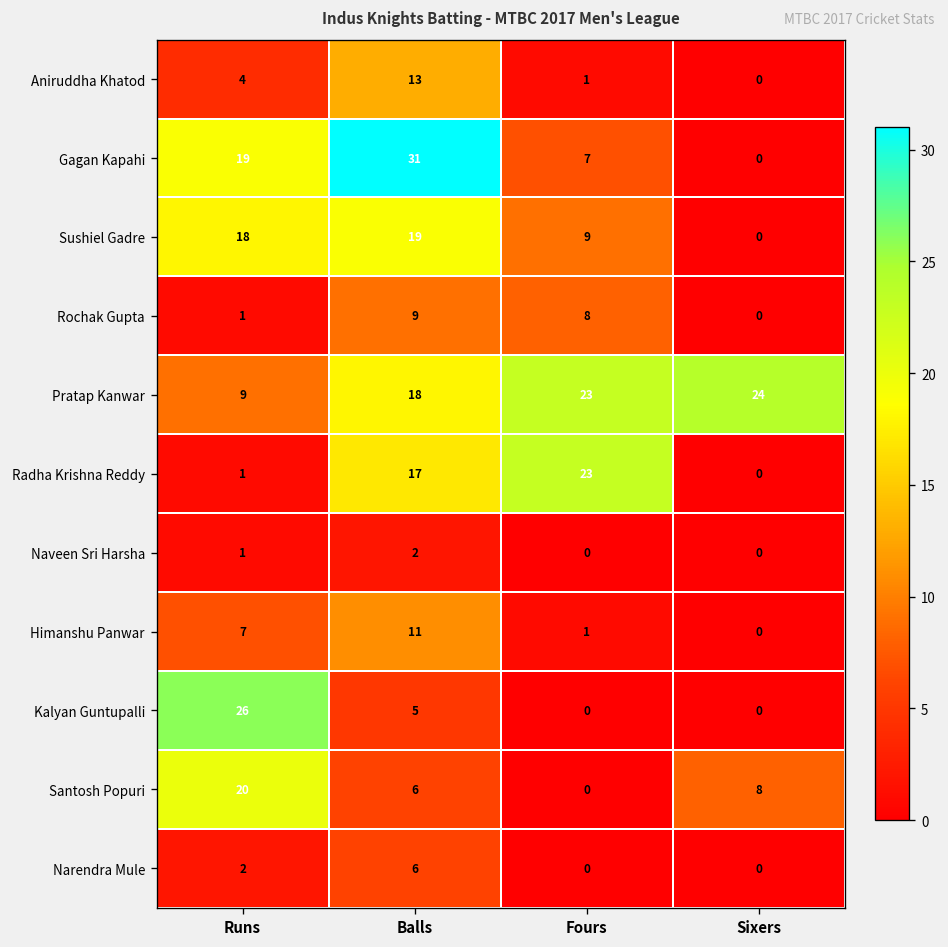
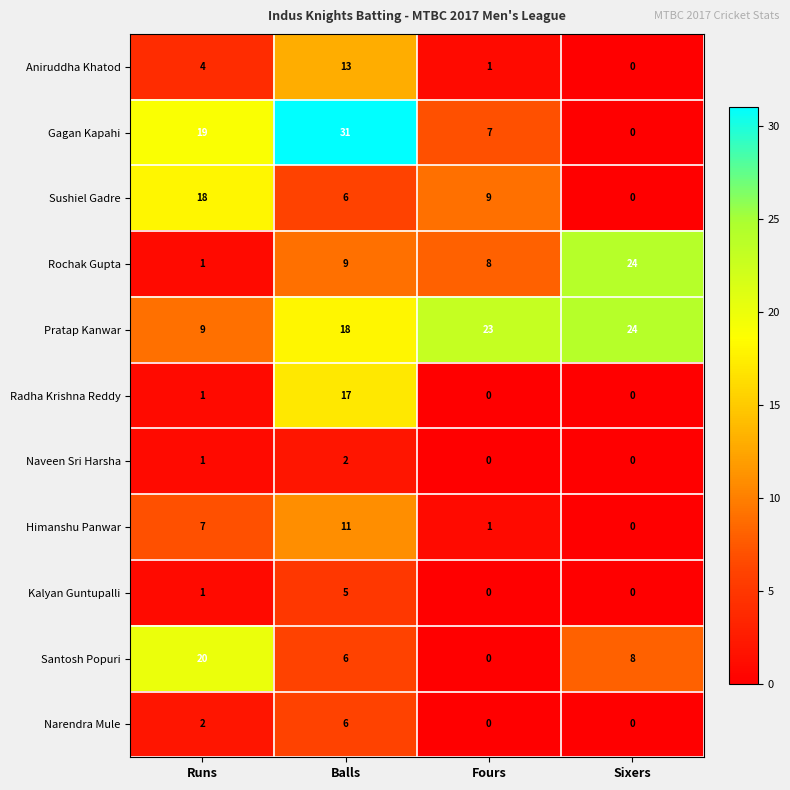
  {
    "Aniruddha Khatod": {
      "Runs": 4,
      "Balls": 13,
      "Fours": 1,
      "Sixers": 0
    },
    "Gagan Kapahi": {
      "Runs": 19,
      "Balls": 31,
      "Fours": 7,
      "Sixers": 0
    },
    "Sushiel Gadre": {
      "Runs": 18,
-     "Balls": 19,
+     "Balls": 6,
      "Fours": 9,
      "Sixers": 0
    },
    "Rochak Gupta": {
      "Runs": 1,
      "Balls": 9,
      "Fours": 8,
-     "Sixers": 0
+     "Sixers": 24
    },
    "Pratap Kanwar": {
      "Runs": 9,
      "Balls": 18,
      "Fours": 23,
      "Sixers": 24
    },
    "Radha Krishna Reddy": {
      "Runs": 1,
      "Balls": 17,
-     "Fours": 23,
+     "Fours": 0,
      "Sixers": 0
    },
    "Naveen Sri Harsha": {
      "Runs": 1,
      "Balls": 2,
      "Fours": 0,
      "Sixers": 0
    },
    "Himanshu Panwar": {
      "Runs": 7,
      "Balls": 11,
      "Fours": 1,
      "Sixers": 0
    },
    "Kalyan Guntupalli": {
-     "Runs": 26,
+     "Runs": 1,
      "Balls": 5,
      "Fours": 0,
      "Sixers": 0
    },
    "Santosh Popuri": {
      "Runs": 20,
      "Balls": 6,
      "Fours": 0,
      "Sixers": 8
    },
    "Narendra Mule": {
      "Runs": 2,
      "Balls": 6,
      "Fours": 0,
      "Sixers": 0
    }
  }
